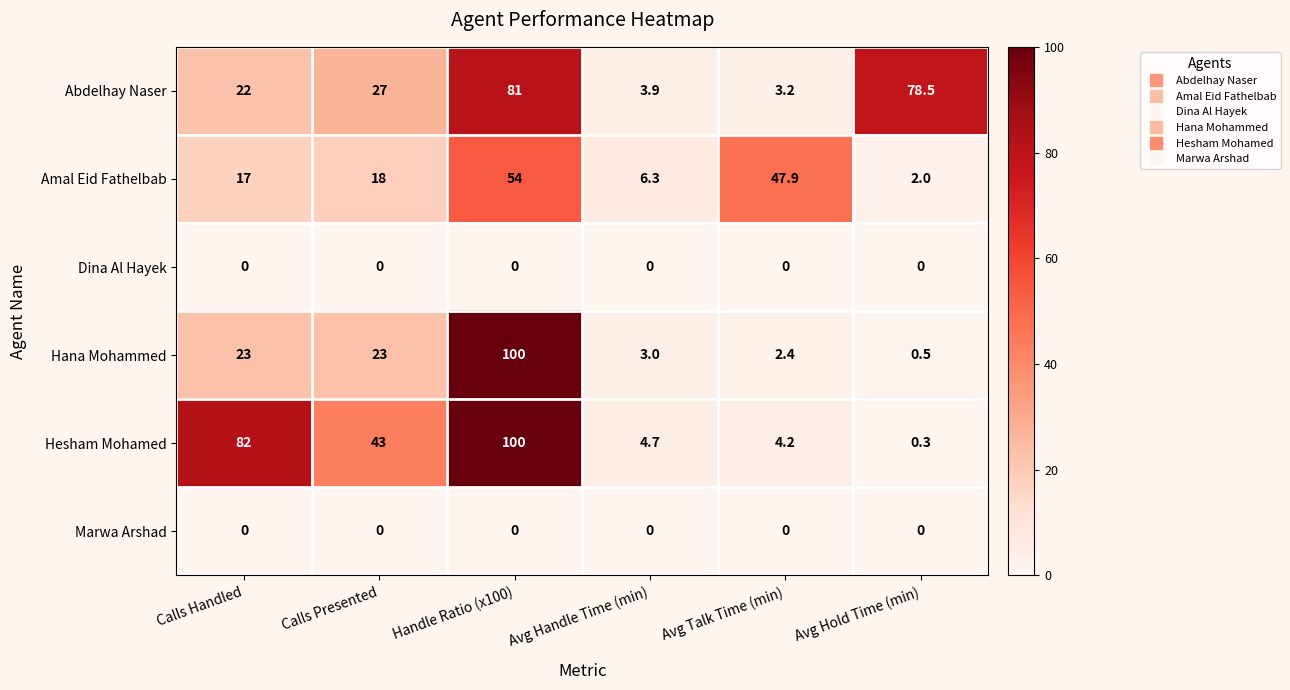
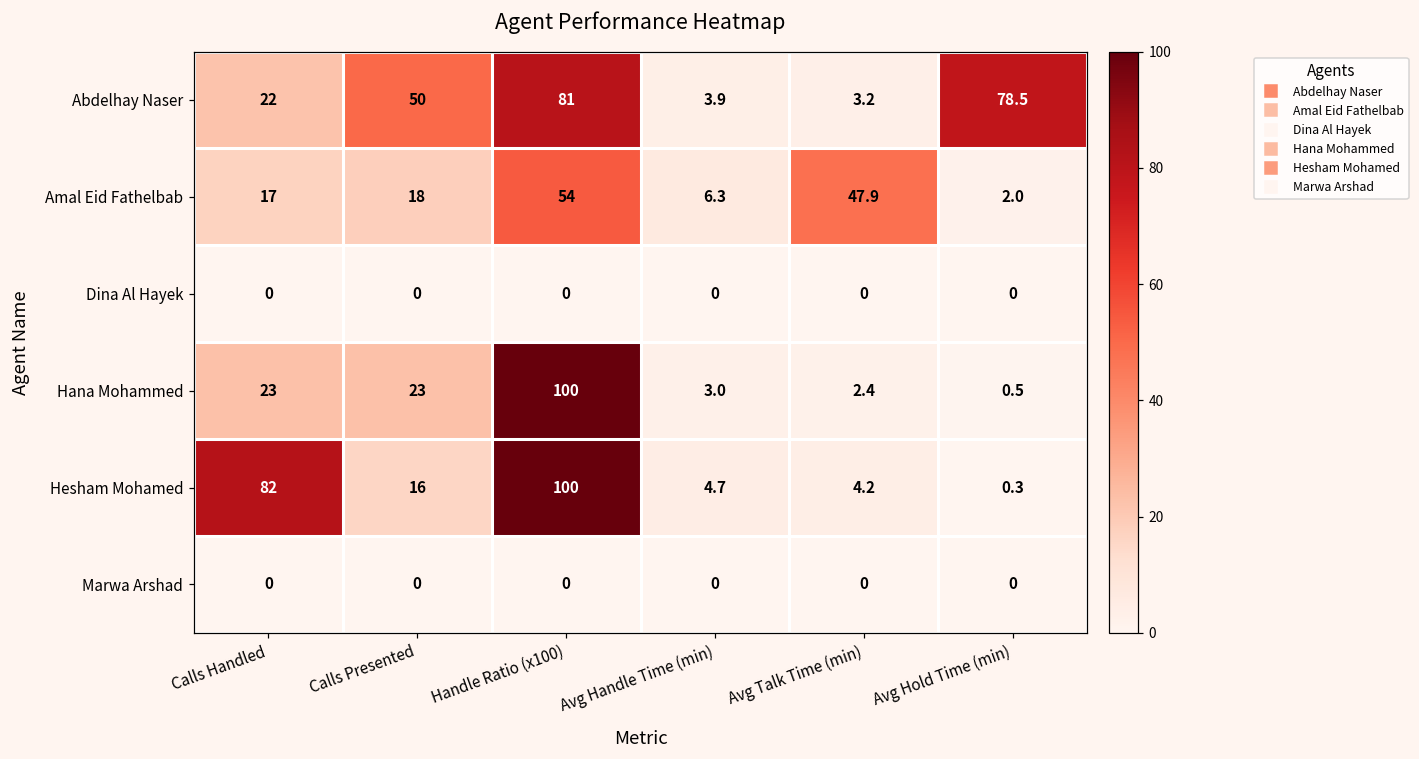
  {
    "Abdelhay Naser": {
      "Calls Handled": 22,
-     "Calls Presented": 27,
+     "Calls Presented": 50,
      "Handle Ratio (x100)": 81,
      "Avg Handle Time (min)": 3.9,
      "Avg Talk Time (min)": 3.2,
      "Avg Hold Time (min)": 78.5
    },
    "Amal Eid Fathelbab": {
      "Calls Handled": 17,
      "Calls Presented": 18,
      "Handle Ratio (x100)": 54,
      "Avg Handle Time (min)": 6.3,
      "Avg Talk Time (min)": 47.9,
      "Avg Hold Time (min)": 2.0
    },
    "Dina Al Hayek": {
      "Calls Handled": 0,
      "Calls Presented": 0,
      "Handle Ratio (x100)": 0,
      "Avg Handle Time (min)": 0,
      "Avg Talk Time (min)": 0,
      "Avg Hold Time (min)": 0
    },
    "Hana Mohammed": {
      "Calls Handled": 23,
      "Calls Presented": 23,
      "Handle Ratio (x100)": 100,
      "Avg Handle Time (min)": 3.0,
      "Avg Talk Time (min)": 2.4,
      "Avg Hold Time (min)": 0.5
    },
    "Hesham Mohamed": {
      "Calls Handled": 82,
-     "Calls Presented": 43,
+     "Calls Presented": 16,
      "Handle Ratio (x100)": 100,
      "Avg Handle Time (min)": 4.7,
      "Avg Talk Time (min)": 4.2,
      "Avg Hold Time (min)": 0.3
    },
    "Marwa Arshad": {
      "Calls Handled": 0,
      "Calls Presented": 0,
      "Handle Ratio (x100)": 0,
      "Avg Handle Time (min)": 0,
      "Avg Talk Time (min)": 0,
      "Avg Hold Time (min)": 0
    }
  }
